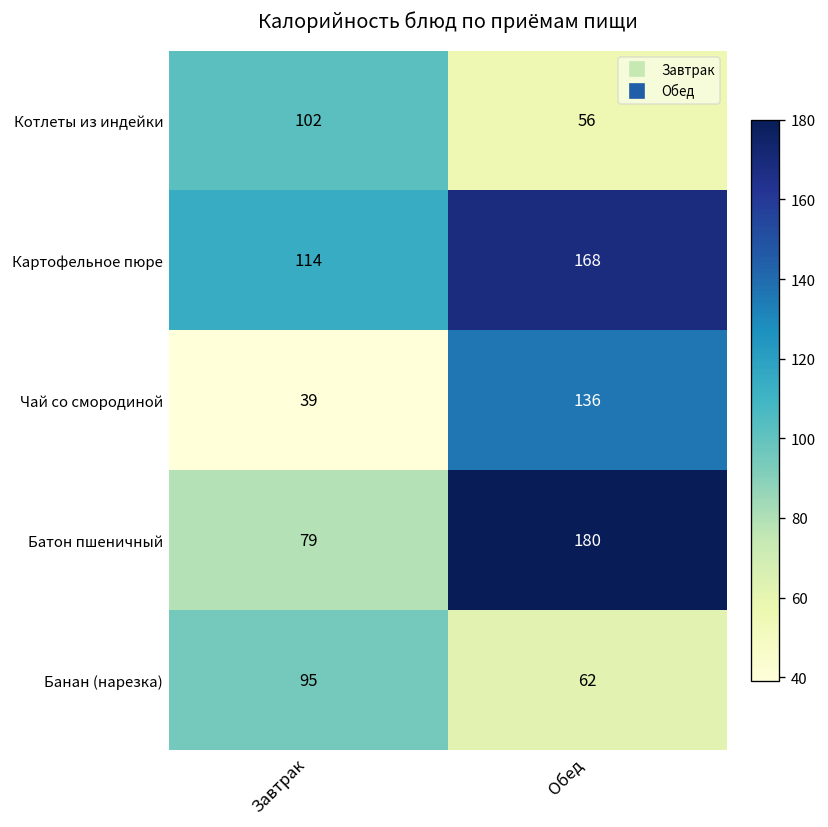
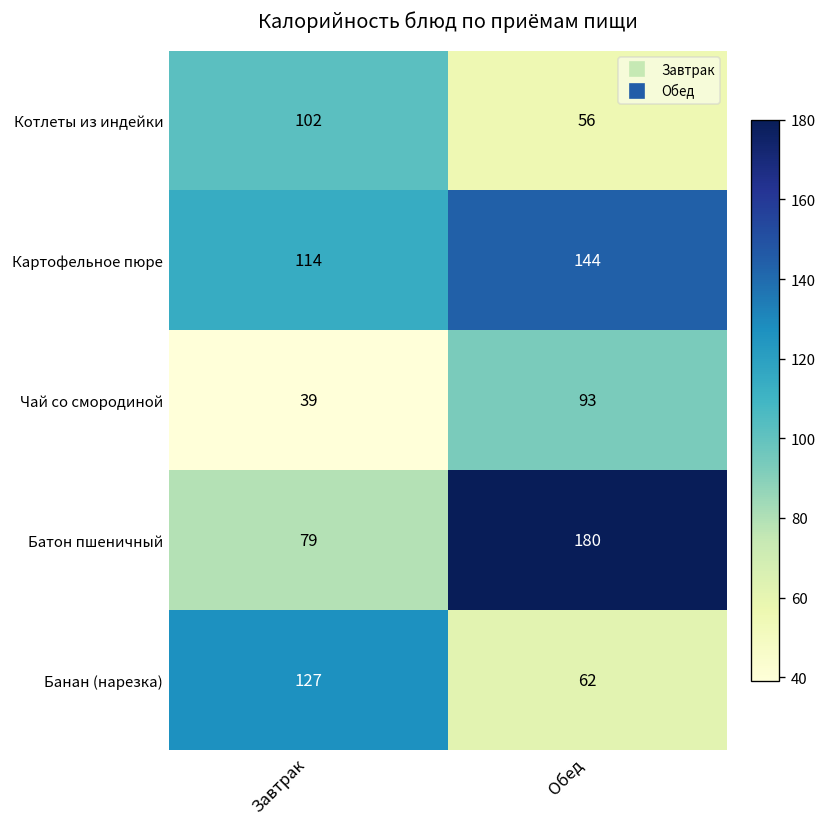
  {
    "Котлеты из индейки": {
      "Завтрак": 102,
      "Обед": 56
    },
    "Картофельное пюре": {
      "Завтрак": 114,
-     "Обед": 168
+     "Обед": 144
    },
    "Чай со смородиной": {
      "Завтрак": 39,
-     "Обед": 136
+     "Обед": 93
    },
    "Батон пшеничный": {
      "Завтрак": 79,
      "Обед": 180
    },
    "Банан (нарезка)": {
-     "Завтрак": 95,
+     "Завтрак": 127,
      "Обед": 62
    }
  }
